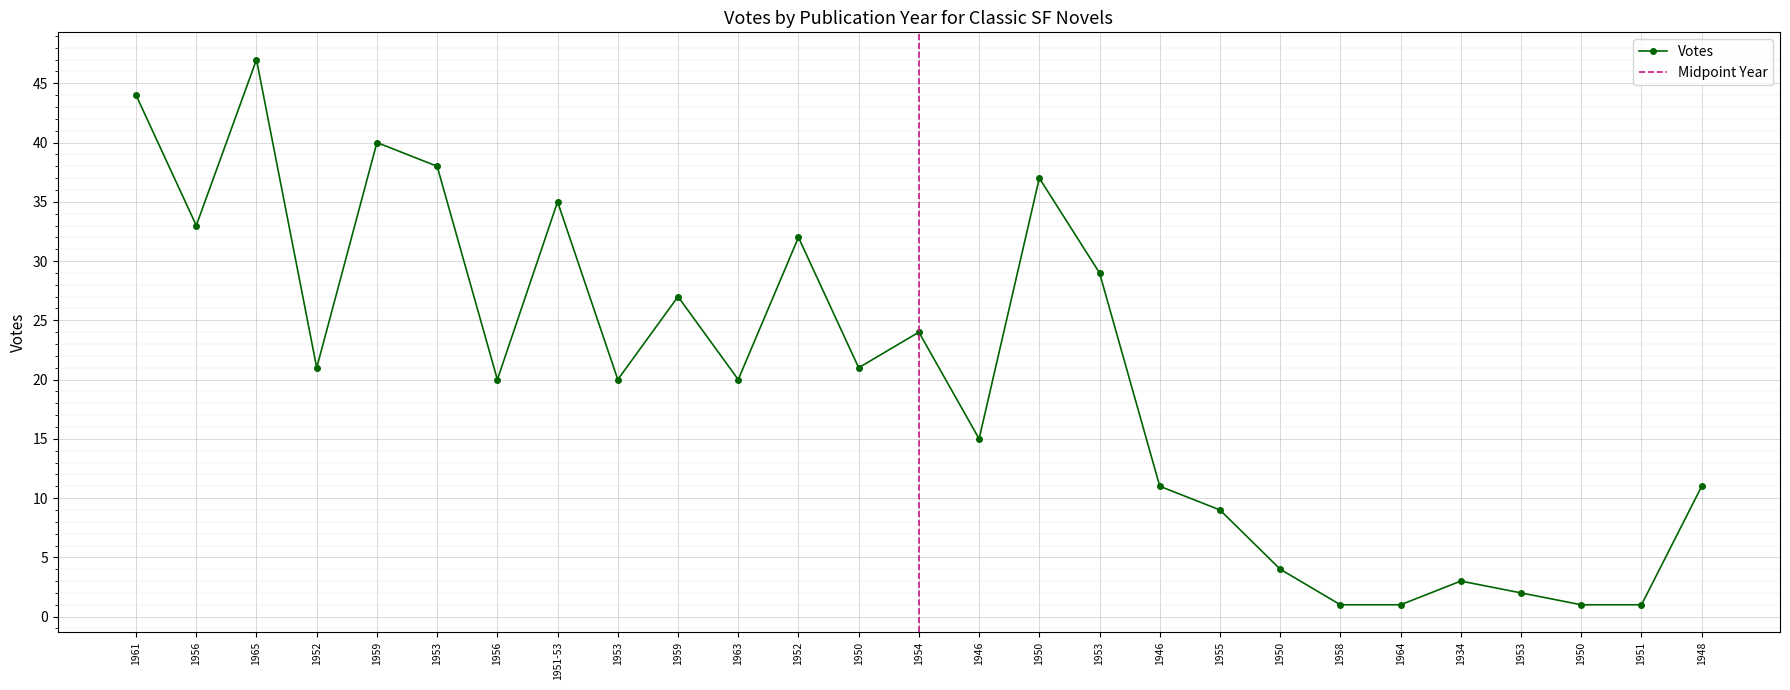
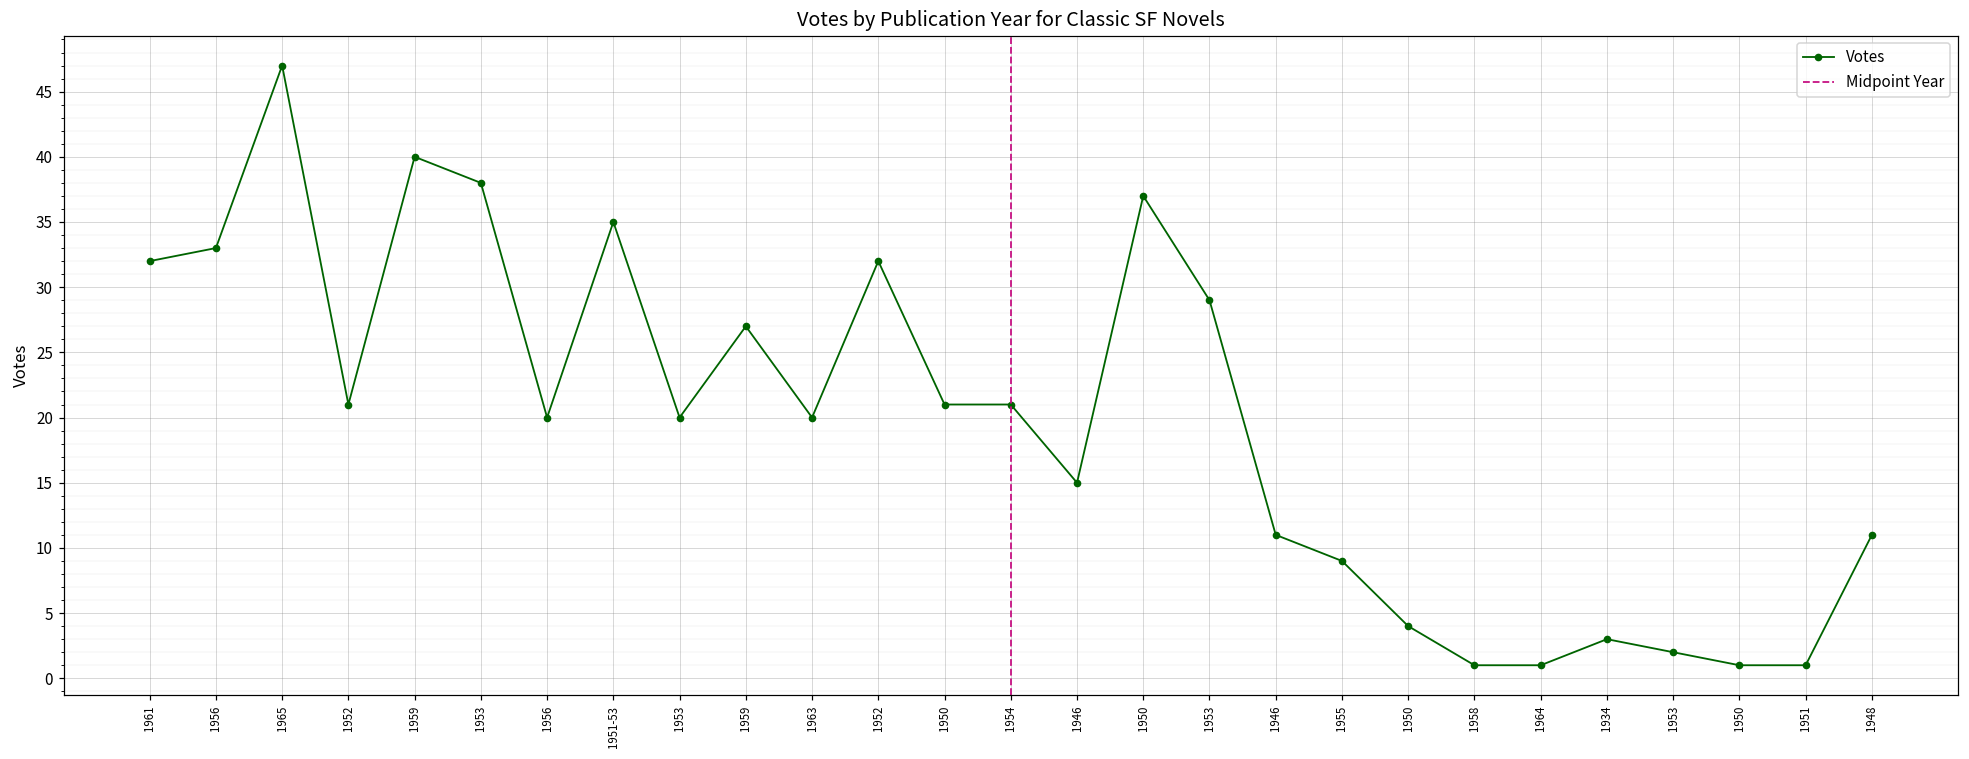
  {
-   "1961": 44,
+   "1961": 32,
    "1965": 47,
    "1951-53": 35,
    "1963": 20,
-   "1954": 24,
+   "1954": 21,
    "1955": 9,
    "1958": 1,
    "1964": 1,
    "1934": 3,
    "1951": 1,
    "1948": 11
  }
